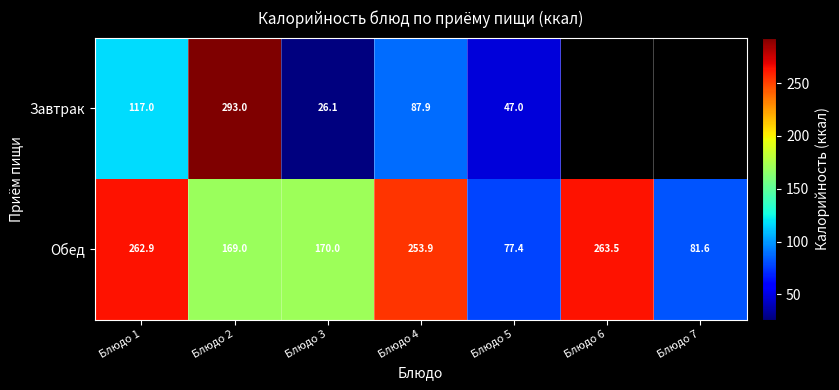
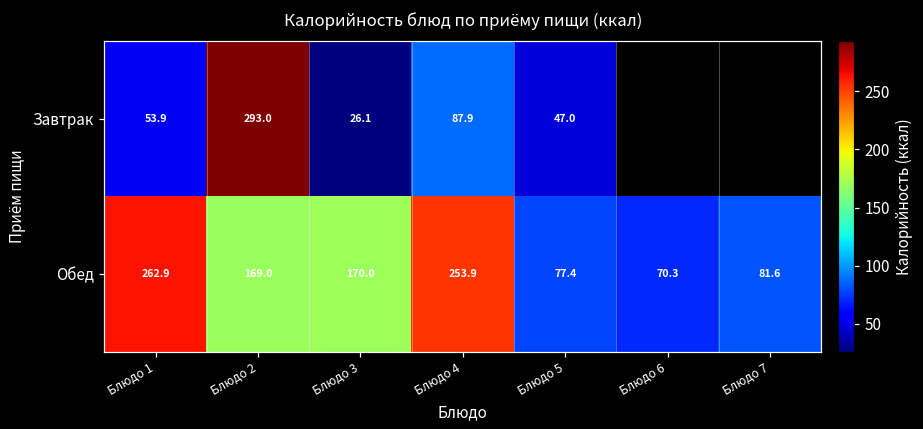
  {
    "Завтрак": {
-     "Блюдо 1": 117.0,
+     "Блюдо 1": 53.9,
      "Блюдо 2": 293.0,
      "Блюдо 3": 26.1,
      "Блюдо 4": 87.9,
      "Блюдо 5": 47.0
    },
    "Обед": {
      "Блюдо 1": 262.9,
      "Блюдо 2": 169.0,
      "Блюдо 3": 170.0,
      "Блюдо 4": 253.9,
      "Блюдо 5": 77.4,
-     "Блюдо 6": 263.5,
+     "Блюдо 6": 70.3,
      "Блюдо 7": 81.6
    }
  }
